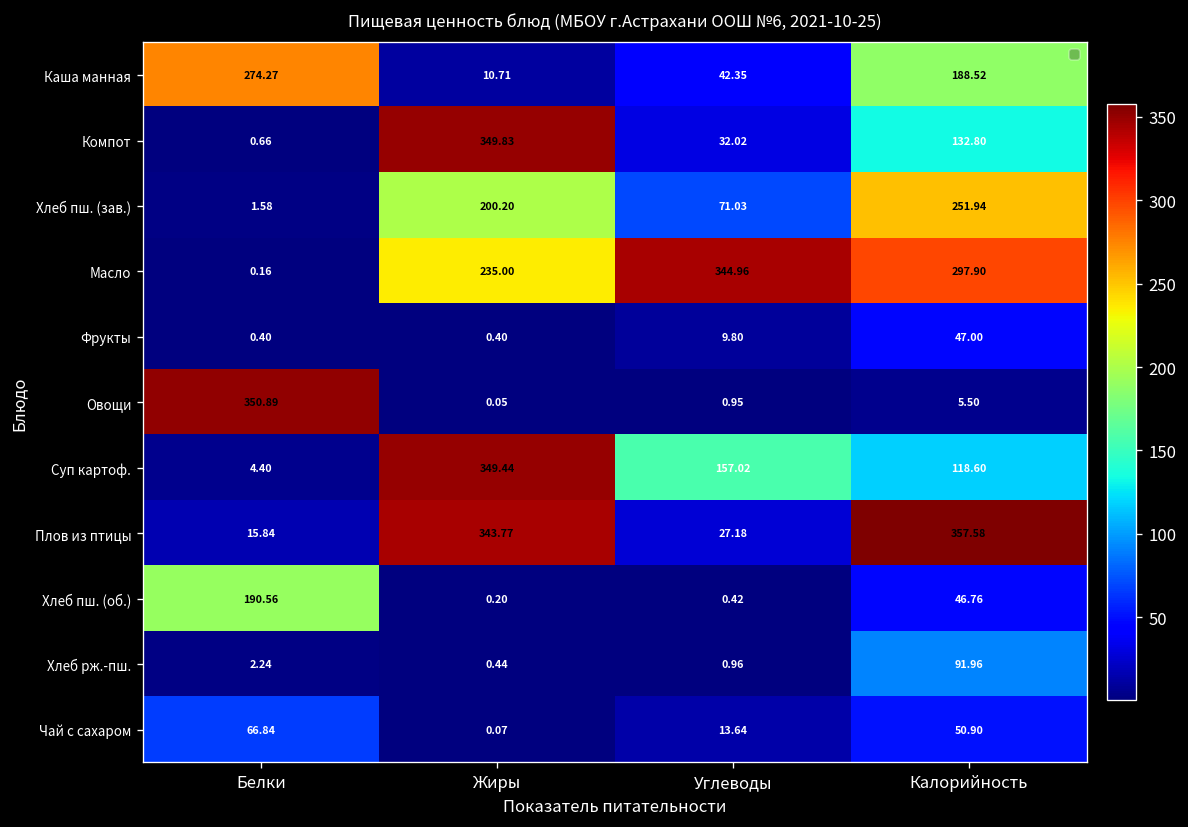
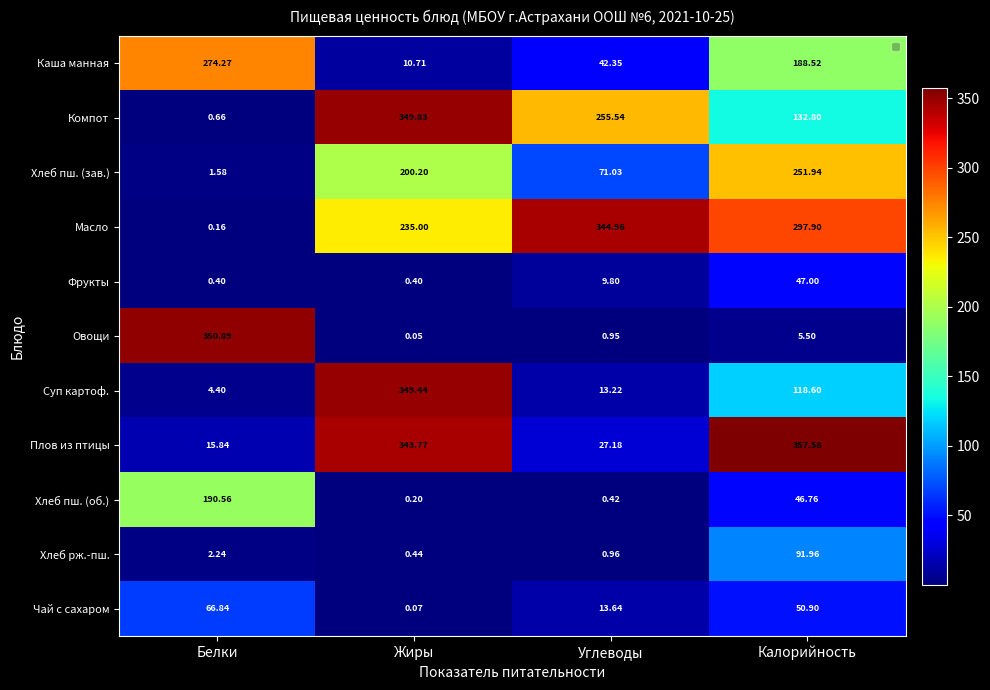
  {
    "Каша манная": {
      "Белки": 274.27,
      "Жиры": 10.71,
      "Углеводы": 42.35,
      "Калорийность": 188.52
    },
    "Компот": {
      "Белки": 0.66,
      "Жиры": 349.83,
-     "Углеводы": 32.02,
+     "Углеводы": 255.54,
      "Калорийность": 132.80
    },
    "Хлеб пш. (зав.)": {
      "Белки": 1.58,
      "Жиры": 200.20,
      "Углеводы": 71.03,
      "Калорийность": 251.94
    },
    "Масло": {
      "Белки": 0.16,
      "Жиры": 235.00,
      "Углеводы": 344.96,
      "Калорийность": 297.90
    },
    "Фрукты": {
      "Белки": 0.40,
      "Жиры": 0.40,
      "Углеводы": 9.80,
      "Калорийность": 47.00
    },
    "Овощи": {
      "Белки": 350.89,
      "Жиры": 0.05,
      "Углеводы": 0.95,
      "Калорийность": 5.50
    },
    "Суп картоф.": {
      "Белки": 4.40,
      "Жиры": 349.44,
-     "Углеводы": 157.02,
+     "Углеводы": 13.22,
      "Калорийность": 118.60
    },
    "Плов из птицы": {
      "Белки": 15.84,
      "Жиры": 343.77,
      "Углеводы": 27.18,
      "Калорийность": 357.58
    },
    "Хлеб пш. (об.)": {
      "Белки": 190.56,
      "Жиры": 0.20,
      "Углеводы": 0.42,
      "Калорийность": 46.76
    },
    "Хлеб рж.-пш.": {
      "Белки": 2.24,
      "Жиры": 0.44,
      "Углеводы": 0.96,
      "Калорийность": 91.96
    },
    "Чай с сахаром": {
      "Белки": 66.84,
      "Жиры": 0.07,
      "Углеводы": 13.64,
      "Калорийность": 50.90
    }
  }
